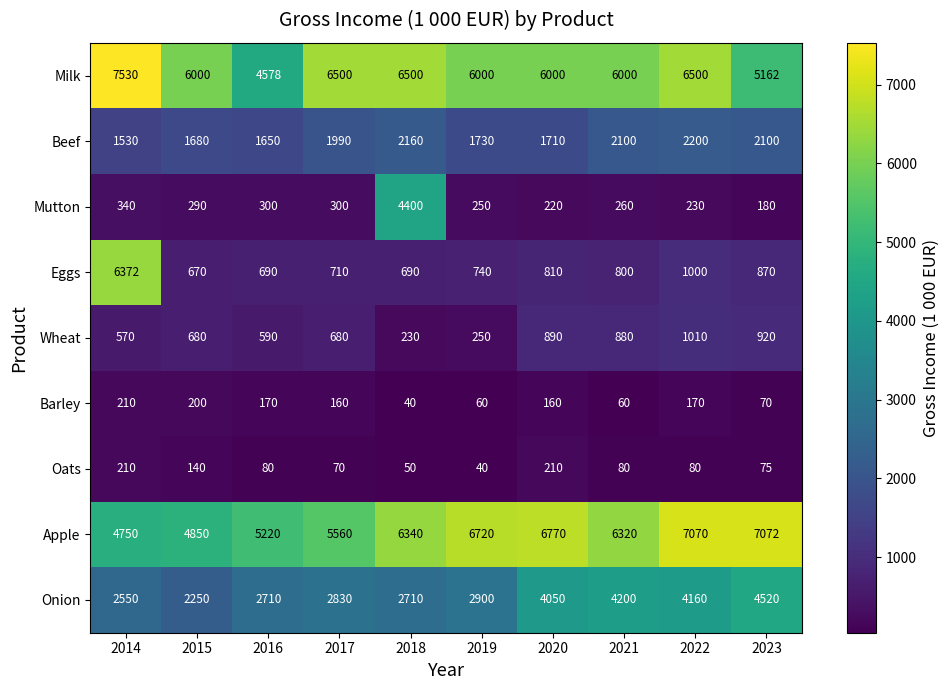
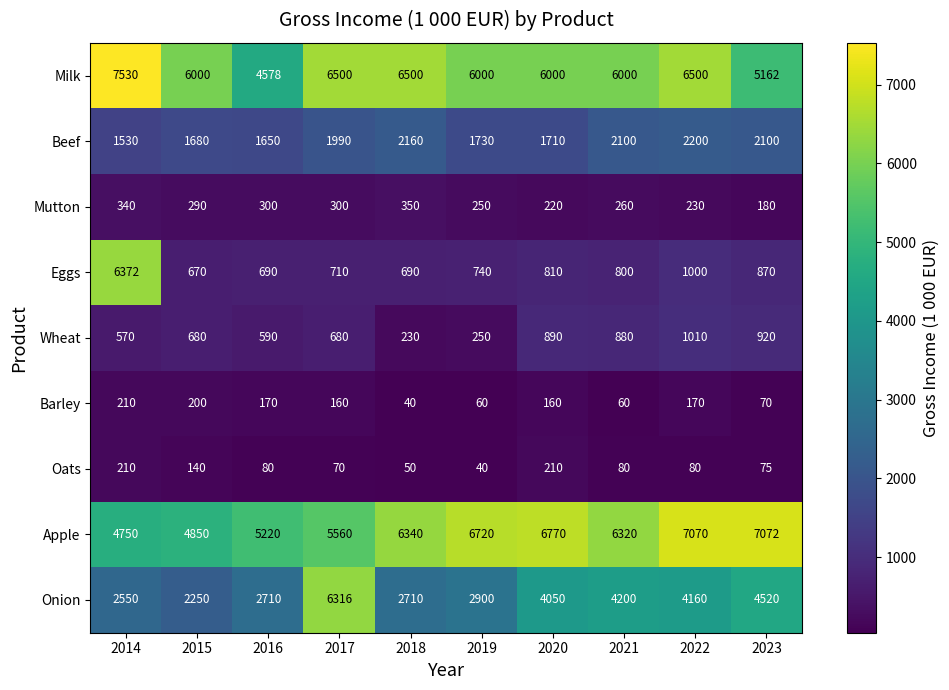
  {
    "Milk": {
      "2014": 7530,
      "2015": 6000,
      "2016": 4578,
      "2017": 6500,
      "2018": 6500,
      "2019": 6000,
      "2020": 6000,
      "2021": 6000,
      "2022": 6500,
      "2023": 5162
    },
    "Beef": {
      "2014": 1530,
      "2015": 1680,
      "2016": 1650,
      "2017": 1990,
      "2018": 2160,
      "2019": 1730,
      "2020": 1710,
      "2021": 2100,
      "2022": 2200,
      "2023": 2100
    },
    "Mutton": {
      "2014": 340,
      "2015": 290,
      "2016": 300,
      "2017": 300,
-     "2018": 4400,
+     "2018": 350,
      "2019": 250,
      "2020": 220,
      "2021": 260,
      "2022": 230,
      "2023": 180
    },
    "Eggs": {
      "2014": 6372,
      "2015": 670,
      "2016": 690,
      "2017": 710,
      "2018": 690,
      "2019": 740,
      "2020": 810,
      "2021": 800,
      "2022": 1000,
      "2023": 870
    },
    "Wheat": {
      "2014": 570,
      "2015": 680,
      "2016": 590,
      "2017": 680,
      "2018": 230,
      "2019": 250,
      "2020": 890,
      "2021": 880,
      "2022": 1010,
      "2023": 920
    },
    "Barley": {
      "2014": 210,
      "2015": 200,
      "2016": 170,
      "2017": 160,
      "2018": 40,
      "2019": 60,
      "2020": 160,
      "2021": 60,
      "2022": 170,
      "2023": 70
    },
    "Oats": {
      "2014": 210,
      "2015": 140,
      "2016": 80,
      "2017": 70,
      "2018": 50,
      "2019": 40,
      "2020": 210,
      "2021": 80,
      "2022": 80,
      "2023": 75
    },
    "Apple": {
      "2014": 4750,
      "2015": 4850,
      "2016": 5220,
      "2017": 5560,
      "2018": 6340,
      "2019": 6720,
      "2020": 6770,
      "2021": 6320,
      "2022": 7070,
      "2023": 7072
    },
    "Onion": {
      "2014": 2550,
      "2015": 2250,
      "2016": 2710,
-     "2017": 2830,
+     "2017": 6316,
      "2018": 2710,
      "2019": 2900,
      "2020": 4050,
      "2021": 4200,
      "2022": 4160,
      "2023": 4520
    }
  }
